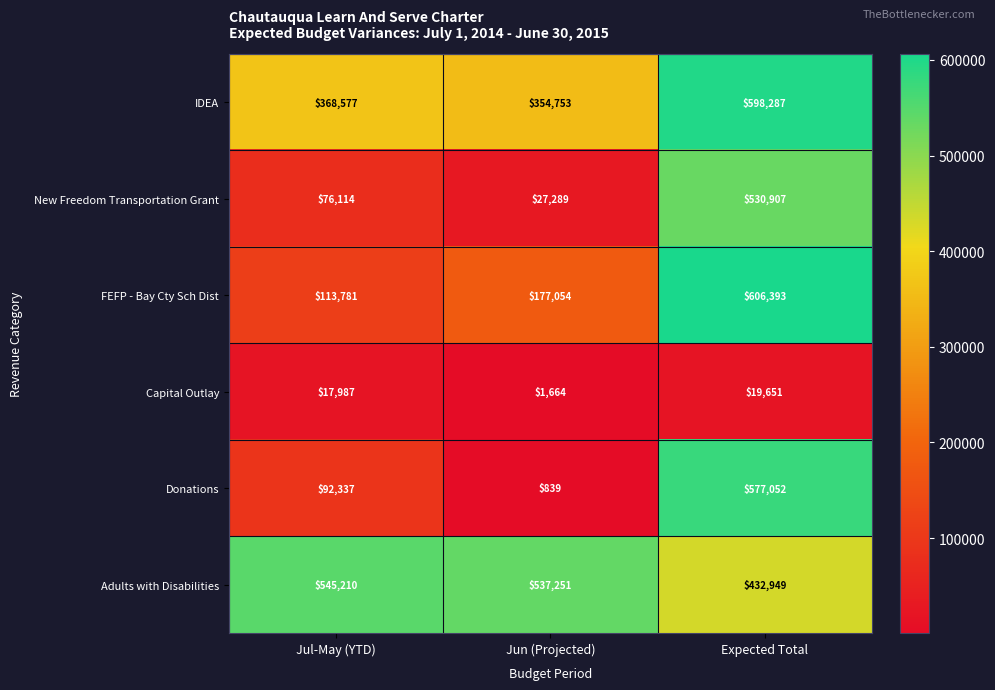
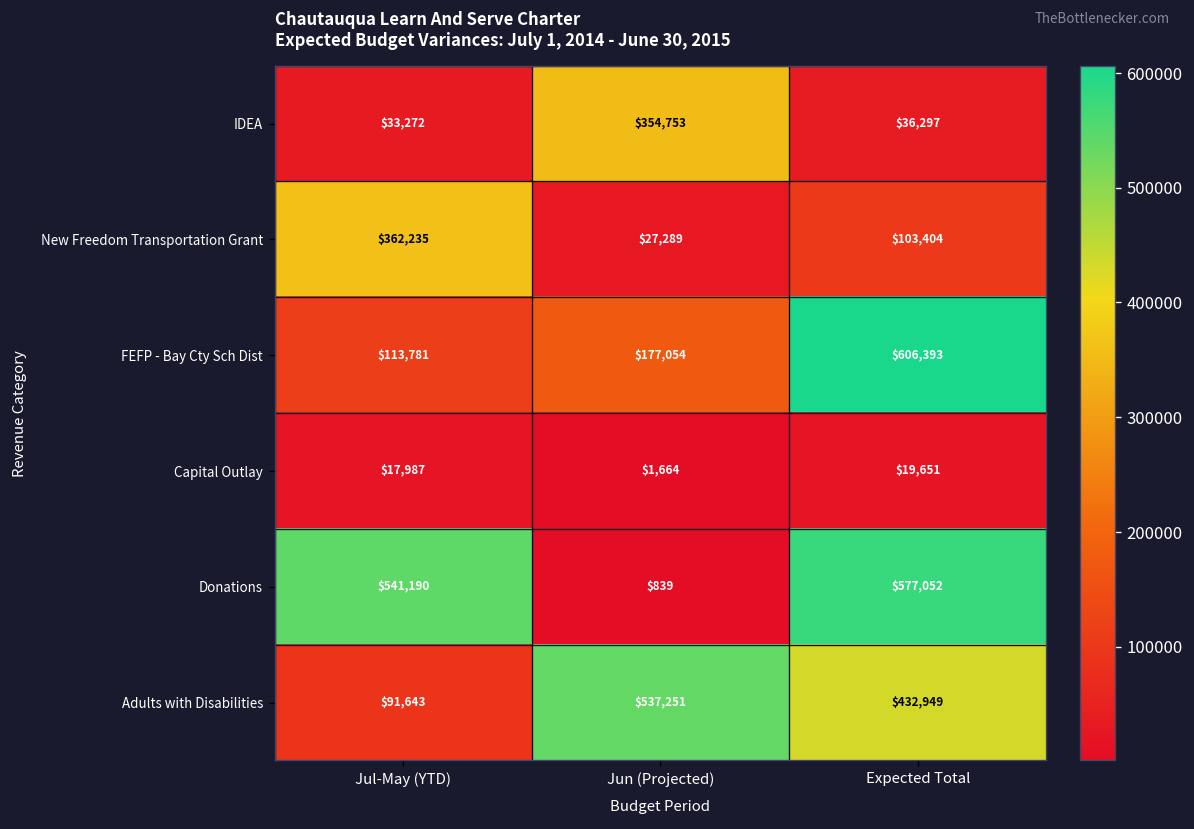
  {
    "IDEA": {
-     "Jul-May (YTD)": "$368,577",
+     "Jul-May (YTD)": "$33,272",
      "Jun (Projected)": "$354,753",
-     "Expected Total": "$598,287"
+     "Expected Total": "$36,297"
    },
    "New Freedom Transportation Grant": {
-     "Jul-May (YTD)": "$76,114",
+     "Jul-May (YTD)": "$362,235",
      "Jun (Projected)": "$27,289",
-     "Expected Total": "$530,907"
+     "Expected Total": "$103,404"
    },
    "FEFP - Bay Cty Sch Dist": {
      "Jul-May (YTD)": "$113,781",
      "Jun (Projected)": "$177,054",
      "Expected Total": "$606,393"
    },
    "Capital Outlay": {
      "Jul-May (YTD)": "$17,987",
      "Jun (Projected)": "$1,664",
      "Expected Total": "$19,651"
    },
    "Donations": {
-     "Jul-May (YTD)": "$92,337",
+     "Jul-May (YTD)": "$541,190",
      "Jun (Projected)": "$839",
      "Expected Total": "$577,052"
    },
    "Adults with Disabilities": {
-     "Jul-May (YTD)": "$545,210",
+     "Jul-May (YTD)": "$91,643",
      "Jun (Projected)": "$537,251",
      "Expected Total": "$432,949"
    }
  }
